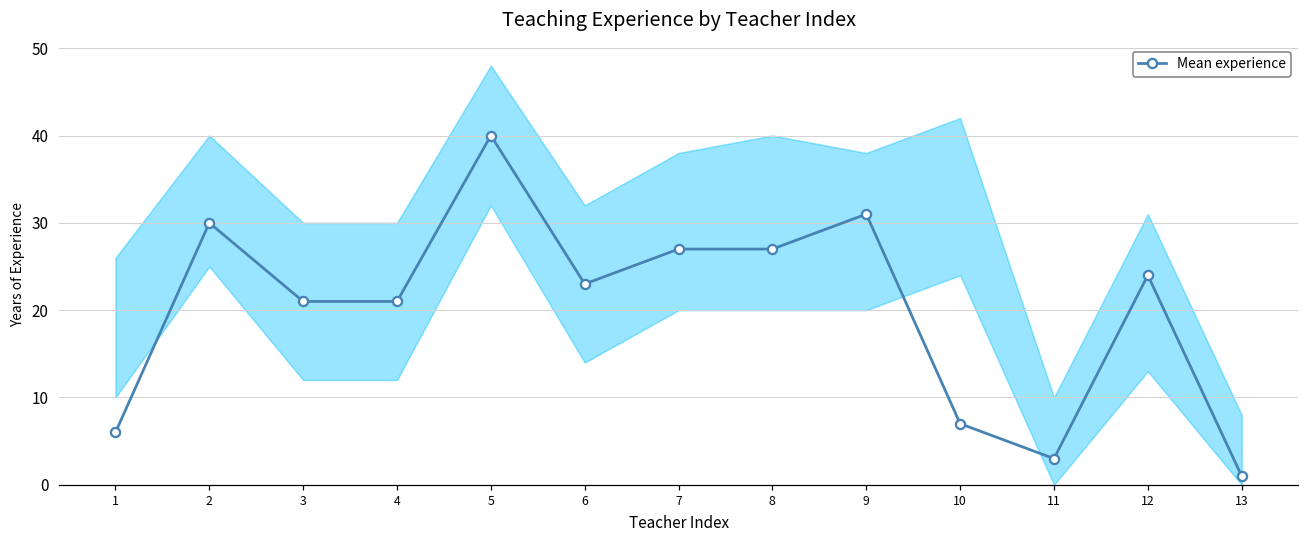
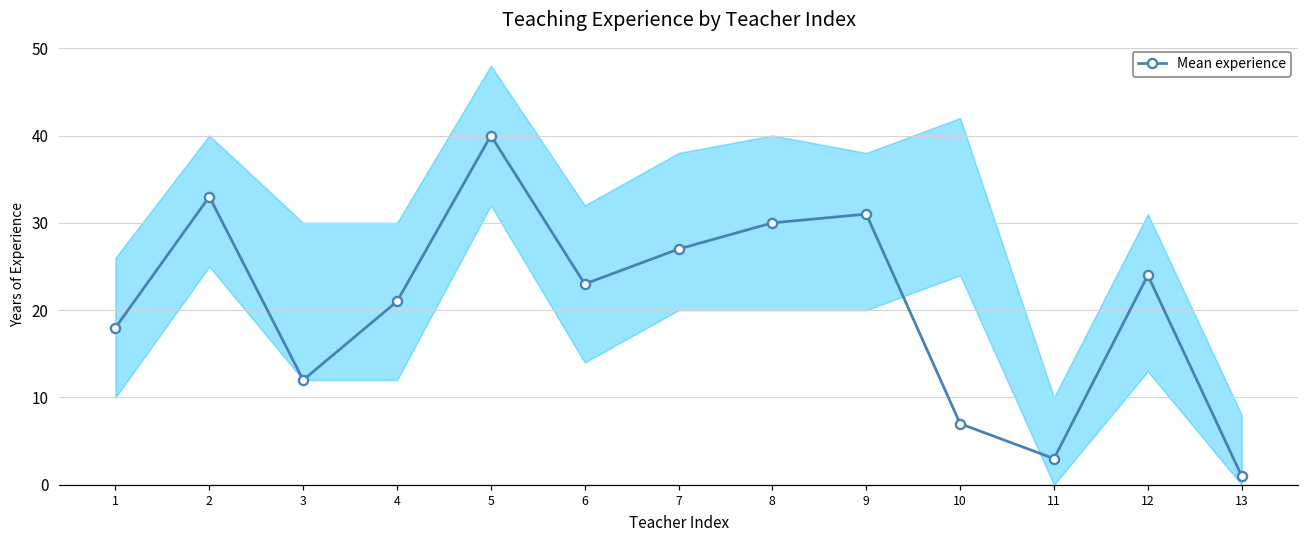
  {
    "Mean experience": {
-     "1": 6,
-     "2": 30,
-     "3": 21,
+     "1": 18,
+     "2": 33,
+     "3": 12,
      "4": 21,
      "5": 40,
      "6": 23,
      "7": 27,
-     "8": 27,
+     "8": 30,
      "9": 31,
      "10": 7,
      "11": 3,
      "12": 24,
      "13": 1
    }
  }
